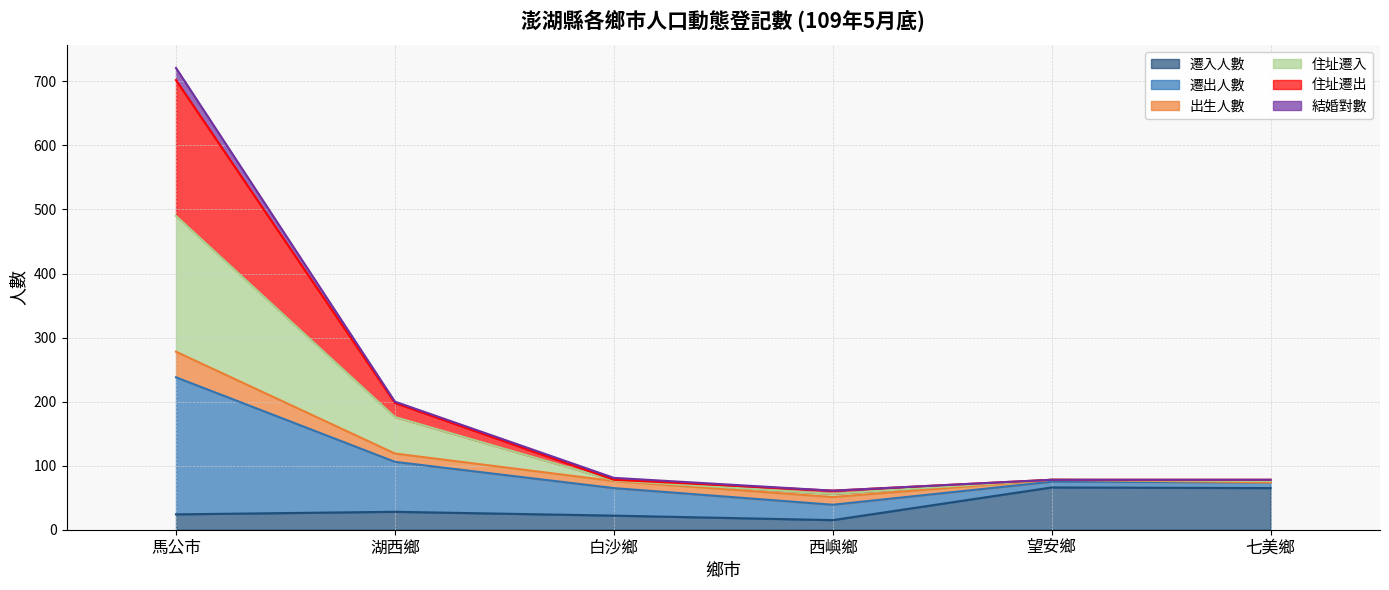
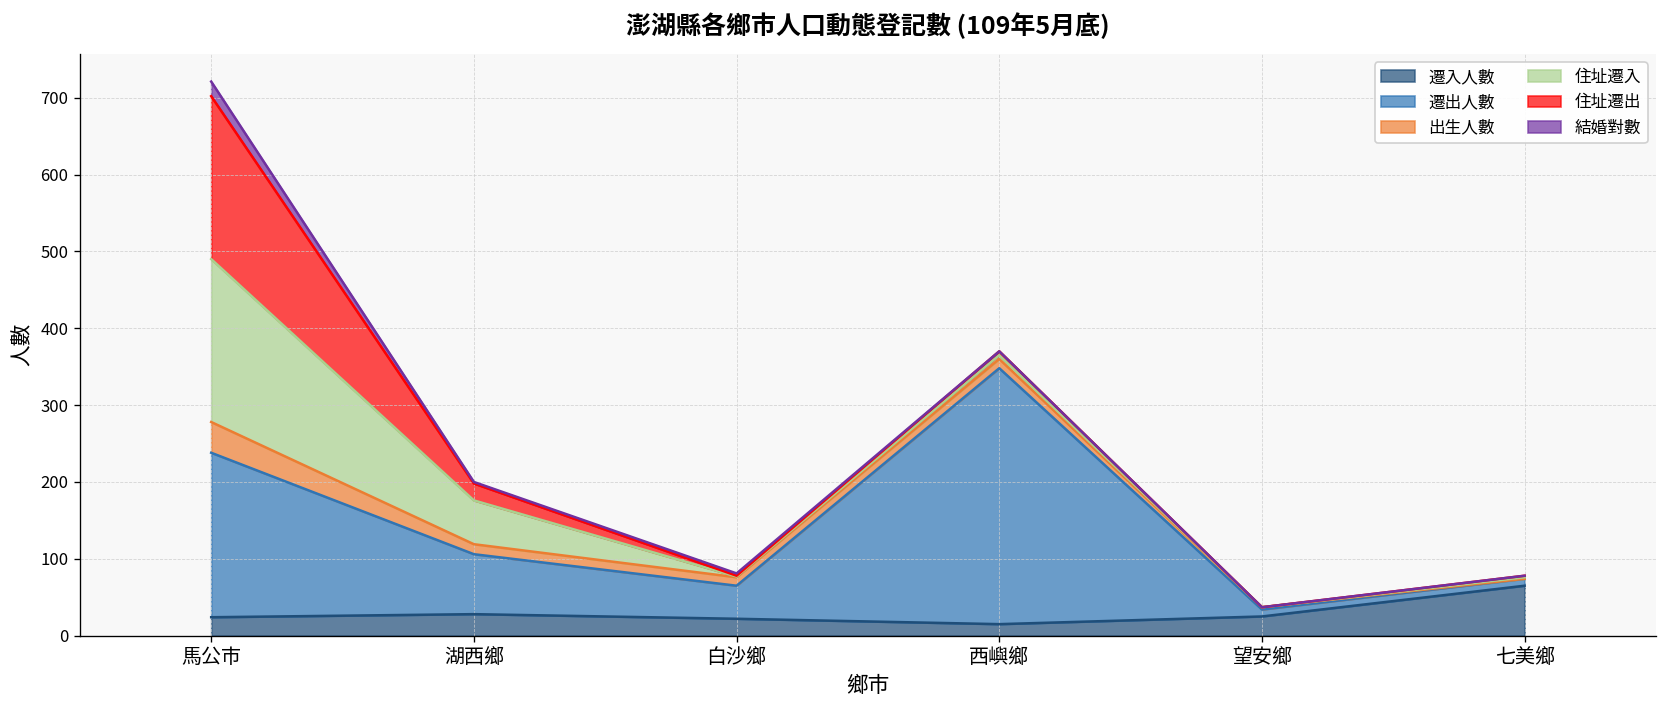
  {
    "遷入人數": {
      "馬公市": 20,
      "湖西鄉": 30,
      "白沙鄉": 20,
      "西嶼鄉": 20,
-     "望安鄉": 70,
+     "望安鄉": 30,
      "七美鄉": 70
    },
    "遷出人數": {
      "馬公市": 210,
      "湖西鄉": 80,
      "白沙鄉": 40,
-     "西嶼鄉": 20
+     "西嶼鄉": 330
    },
    "出生人數": {
      "馬公市": 40,
      "湖西鄉": 10,
      "西嶼鄉": 10
    },
    "住址遷入": {
      "馬公市": 210,
      "湖西鄉": 60,
      "西嶼鄉": 10
    },
    "住址遷出": {
      "馬公市": 210
    },
    "結婚對數": {
      "馬公市": 20
    }
  }
